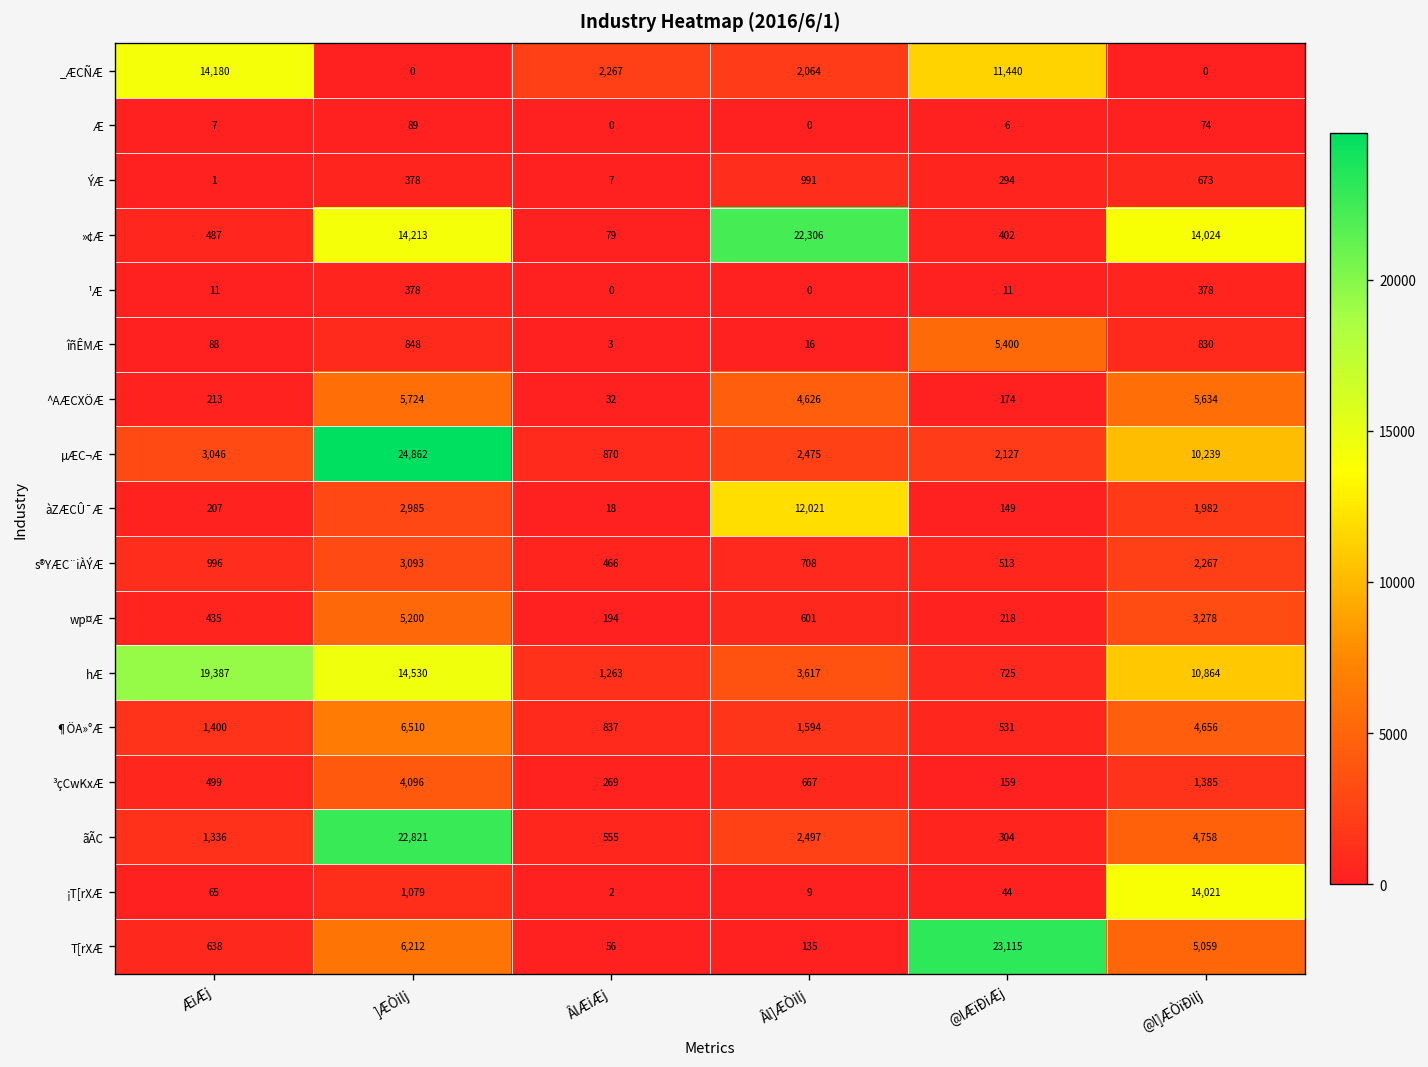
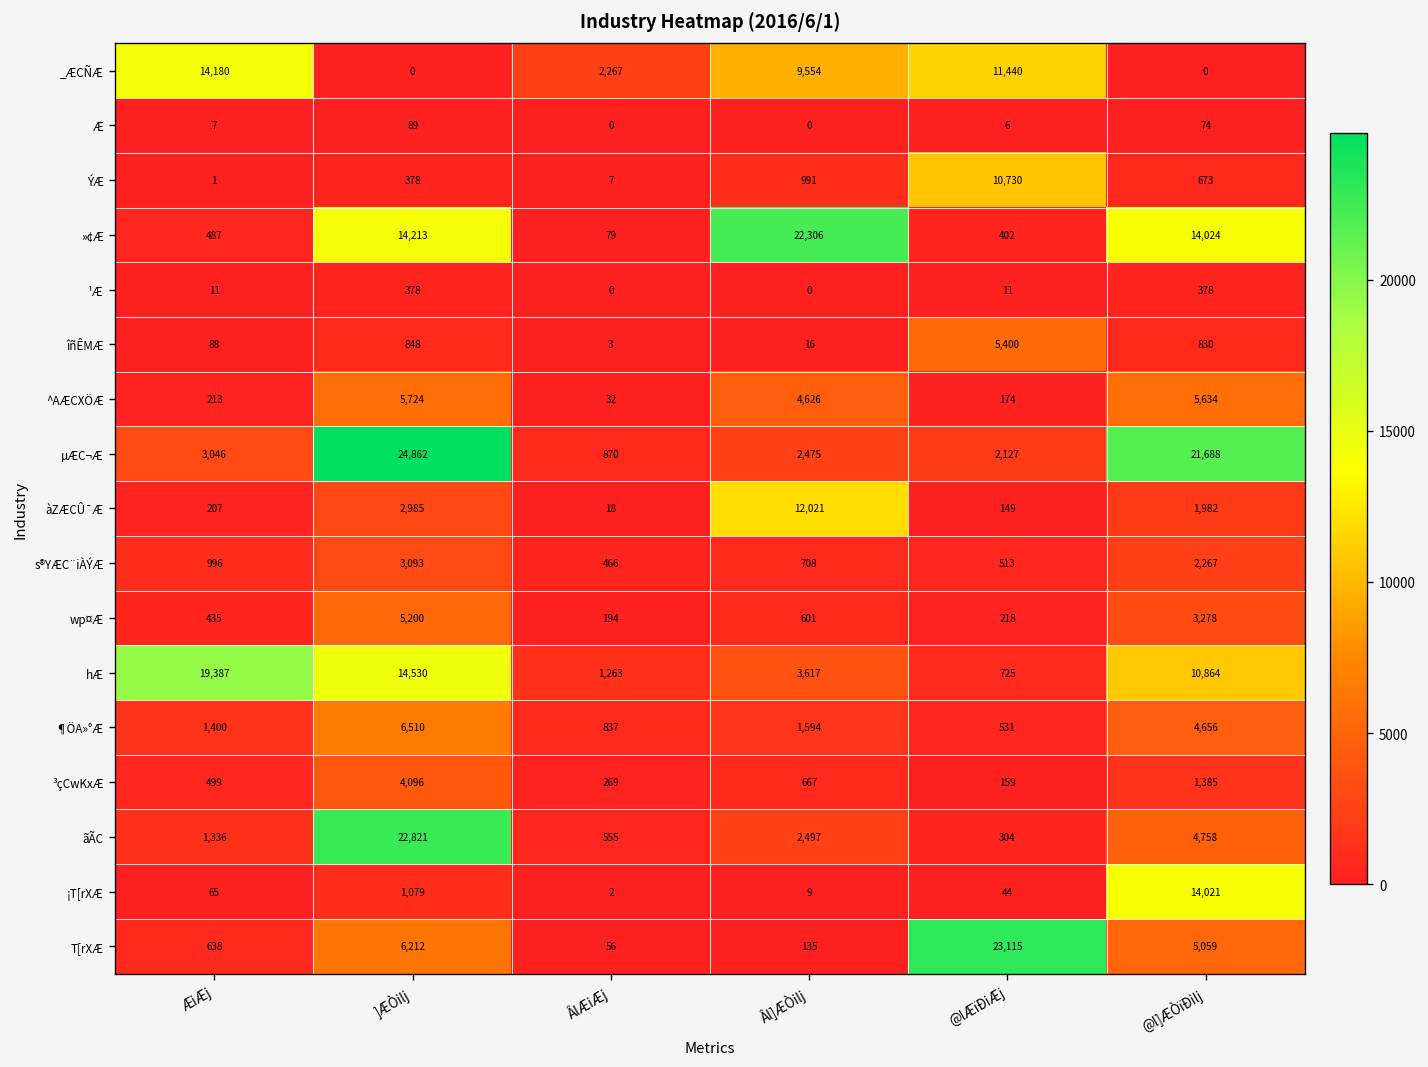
  {
    "_ÆCÑÆ": {
      "ÆiÆj": "14,180",
      "]ÆÒilj": "0",
      "ÂlÆiÆj": "2,267",
-     "Âl]ÆÒilj": "2,064",
+     "Âl]ÆÒilj": "9,554",
      "@lÆïÐiÆj": "11,440",
      "@l]ÆÒïÐilj": "0"
    },
    "Æ": {
      "ÆiÆj": "7",
      "]ÆÒilj": "89",
      "ÂlÆiÆj": "0",
      "Âl]ÆÒilj": "0",
      "@lÆïÐiÆj": "6",
      "@l]ÆÒïÐilj": "74"
    },
    "ÝÆ": {
      "ÆiÆj": "1",
      "]ÆÒilj": "378",
      "ÂlÆiÆj": "7",
      "Âl]ÆÒilj": "991",
-     "@lÆïÐiÆj": "294",
+     "@lÆïÐiÆj": "10,730",
      "@l]ÆÒïÐilj": "673"
    },
    "»¢Æ": {
      "ÆiÆj": "487",
      "]ÆÒilj": "14,213",
      "ÂlÆiÆj": "79",
      "Âl]ÆÒilj": "22,306",
      "@lÆïÐiÆj": "402",
      "@l]ÆÒïÐilj": "14,024"
    },
    "¹Æ": {
      "ÆiÆj": "11",
      "]ÆÒilj": "378",
      "ÂlÆiÆj": "0",
      "Âl]ÆÒilj": "0",
      "@lÆïÐiÆj": "11",
      "@l]ÆÒïÐilj": "378"
    },
    "îñÊMÆ": {
      "ÆiÆj": "88",
      "]ÆÒilj": "848",
      "ÂlÆiÆj": "3",
      "Âl]ÆÒilj": "16",
      "@lÆïÐiÆj": "5,400",
      "@l]ÆÒïÐilj": "830"
    },
    "^AÆCXÖÆ": {
      "ÆiÆj": "213",
      "]ÆÒilj": "5,724",
      "ÂlÆiÆj": "32",
      "Âl]ÆÒilj": "4,626",
      "@lÆïÐiÆj": "174",
      "@l]ÆÒïÐilj": "5,634"
    },
    "µÆC¬Æ": {
      "ÆiÆj": "3,046",
      "]ÆÒilj": "24,862",
      "ÂlÆiÆj": "870",
      "Âl]ÆÒilj": "2,475",
      "@lÆïÐiÆj": "2,127",
-     "@l]ÆÒïÐilj": "10,239"
+     "@l]ÆÒïÐilj": "21,688"
    },
    "àZÆCÛ¯Æ": {
      "ÆiÆj": "207",
      "]ÆÒilj": "2,985",
      "ÂlÆiÆj": "18",
      "Âl]ÆÒilj": "12,021",
      "@lÆïÐiÆj": "149",
      "@l]ÆÒïÐilj": "1,982"
    },
    "s®YÆC¨iÀÝÆ": {
      "ÆiÆj": "996",
      "]ÆÒilj": "3,093",
      "ÂlÆiÆj": "466",
      "Âl]ÆÒilj": "708",
      "@lÆïÐiÆj": "513",
      "@l]ÆÒïÐilj": "2,267"
    },
    "wp¤Æ": {
      "ÆiÆj": "435",
      "]ÆÒilj": "5,200",
      "ÂlÆiÆj": "194",
      "Âl]ÆÒilj": "601",
      "@lÆïÐiÆj": "218",
      "@l]ÆÒïÐilj": "3,278"
    },
    "hÆ": {
      "ÆiÆj": "19,387",
      "]ÆÒilj": "14,530",
      "ÂlÆiÆj": "1,263",
      "Âl]ÆÒilj": "3,617",
      "@lÆïÐiÆj": "725",
      "@l]ÆÒïÐilj": "10,864"
    },
    "¶ÖA»°Æ": {
      "ÆiÆj": "1,400",
      "]ÆÒilj": "6,510",
      "ÂlÆiÆj": "837",
      "Âl]ÆÒilj": "1,594",
      "@lÆïÐiÆj": "531",
      "@l]ÆÒïÐilj": "4,656"
    },
    "³çCwKxÆ": {
      "ÆiÆj": "499",
      "]ÆÒilj": "4,096",
      "ÂlÆiÆj": "269",
      "Âl]ÆÒilj": "667",
      "@lÆïÐiÆj": "159",
      "@l]ÆÒïÐilj": "1,385"
    },
    "ãÃC": {
      "ÆiÆj": "1,336",
      "]ÆÒilj": "22,821",
      "ÂlÆiÆj": "555",
      "Âl]ÆÒilj": "2,497",
      "@lÆïÐiÆj": "304",
      "@l]ÆÒïÐilj": "4,758"
    },
    "¡T[rXÆ": {
      "ÆiÆj": "65",
      "]ÆÒilj": "1,079",
      "ÂlÆiÆj": "2",
      "Âl]ÆÒilj": "9",
      "@lÆïÐiÆj": "44",
      "@l]ÆÒïÐilj": "14,021"
    },
    "T[rXÆ": {
      "ÆiÆj": "638",
      "]ÆÒilj": "6,212",
      "ÂlÆiÆj": "56",
      "Âl]ÆÒilj": "135",
      "@lÆïÐiÆj": "23,115",
      "@l]ÆÒïÐilj": "5,059"
    }
  }
